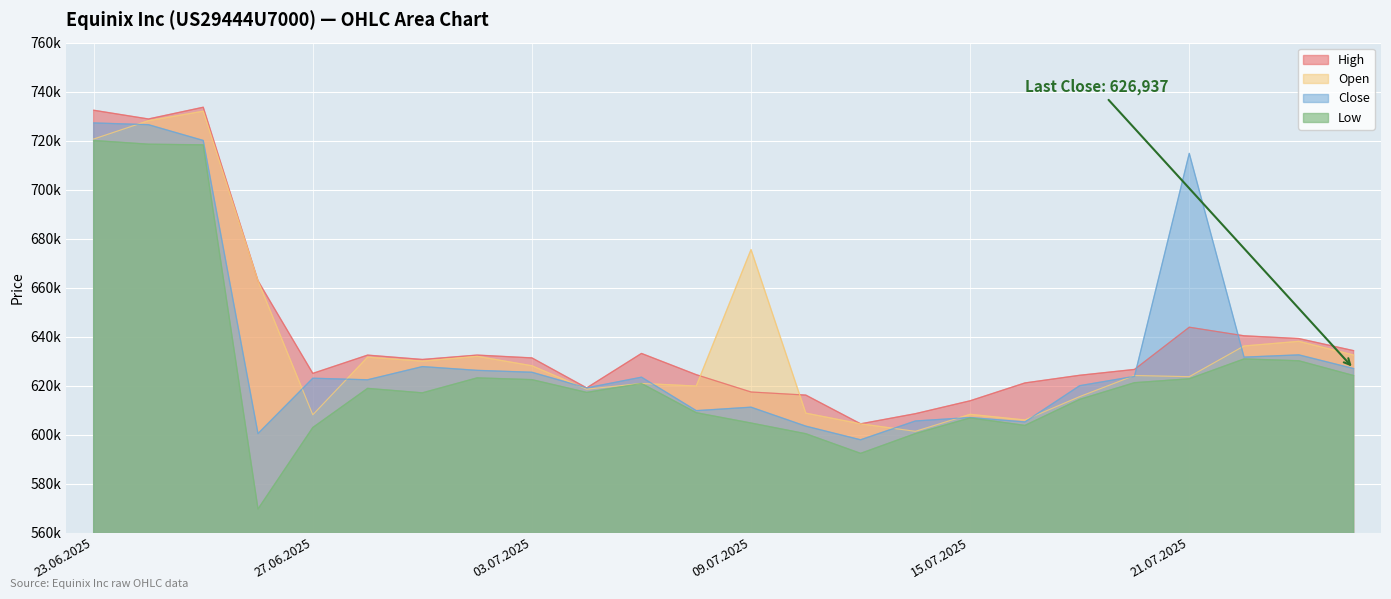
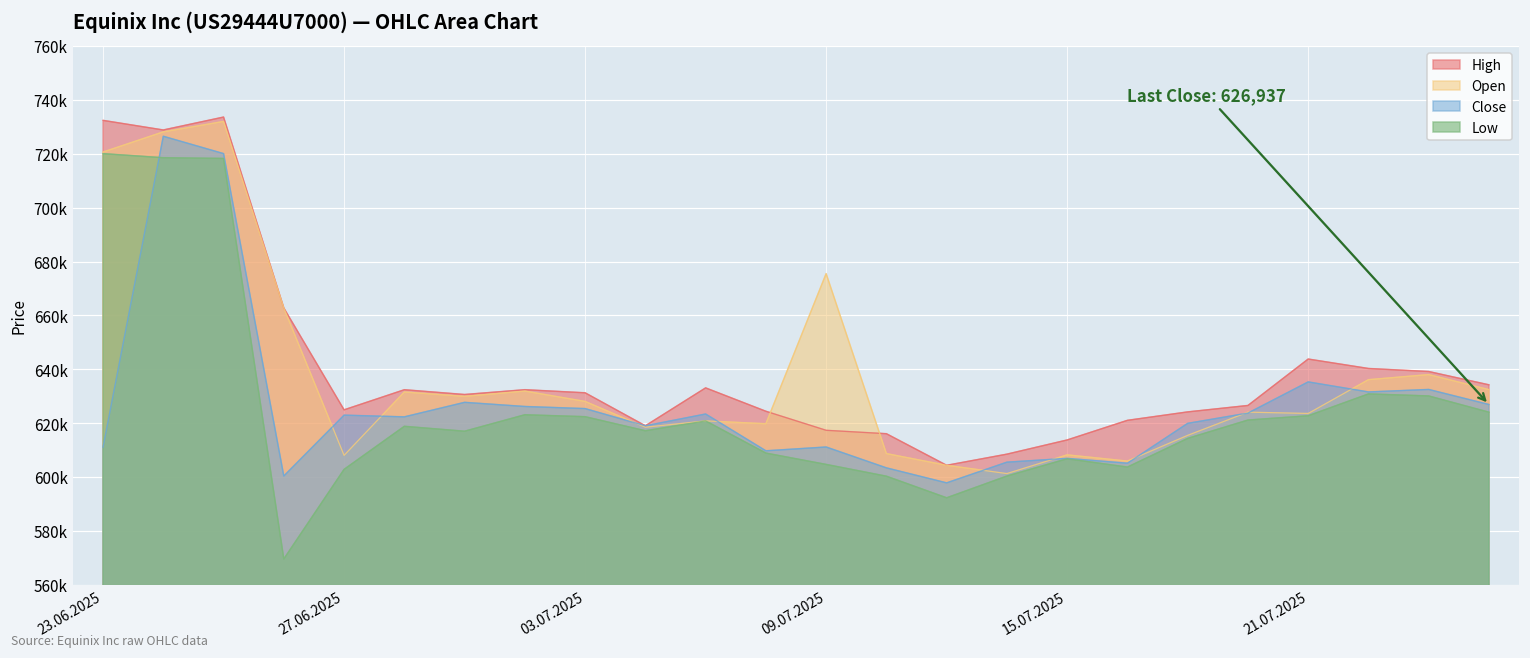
  {
    "High": {
      "23.06.2025": 732000,
      "27.06.2025": 625000,
      "03.07.2025": 631000,
      "09.07.2025": 617000,
      "15.07.2025": 614000
    },
    "Open": {
      "27.06.2025": 608000,
      "03.07.2025": 628000,
      "09.07.2025": 676000,
      "15.07.2025": 608000
    },
    "Close": {
-     "23.06.2025": 727000,
+     "23.06.2025": 611000,
      "27.06.2025": 623000,
      "03.07.2025": 625000,
      "09.07.2025": 611000,
-     "21.07.2025": 715000
+     "21.07.2025": 635000
    },
    "Low": {
      "27.06.2025": 603000,
      "03.07.2025": 622000,
      "09.07.2025": 605000
    }
  }
